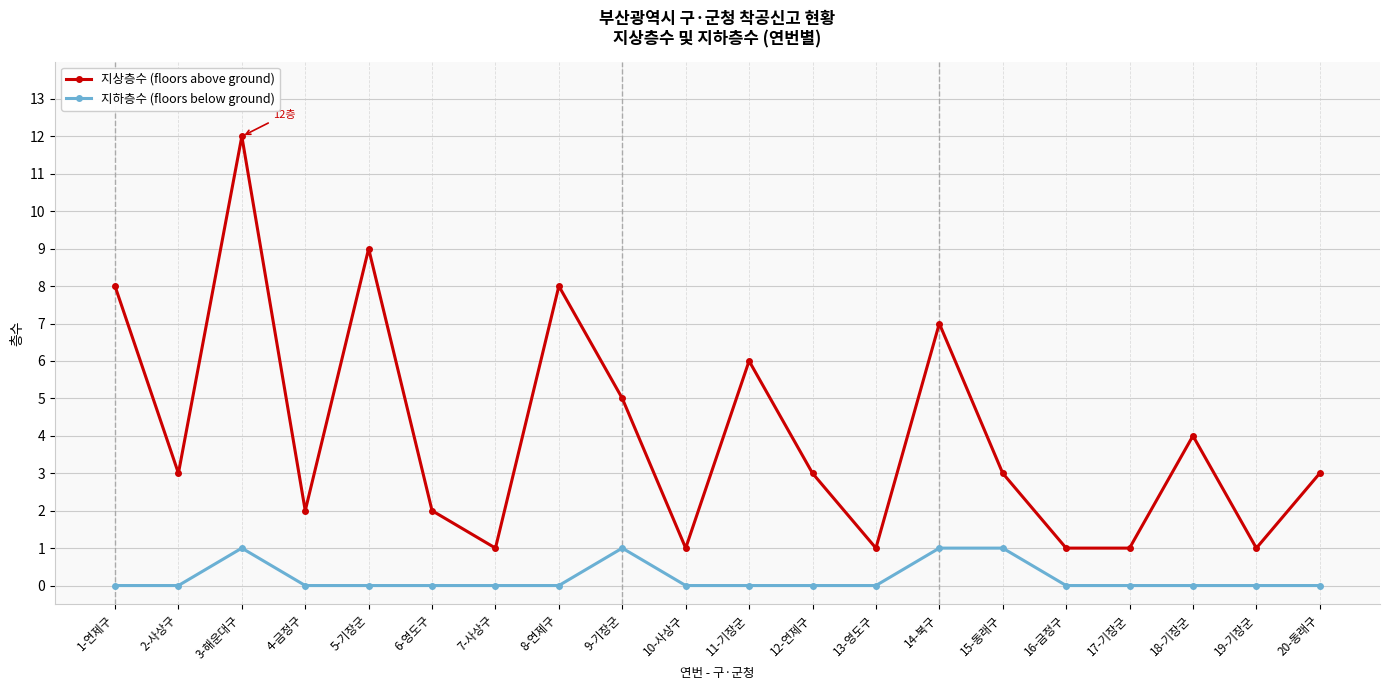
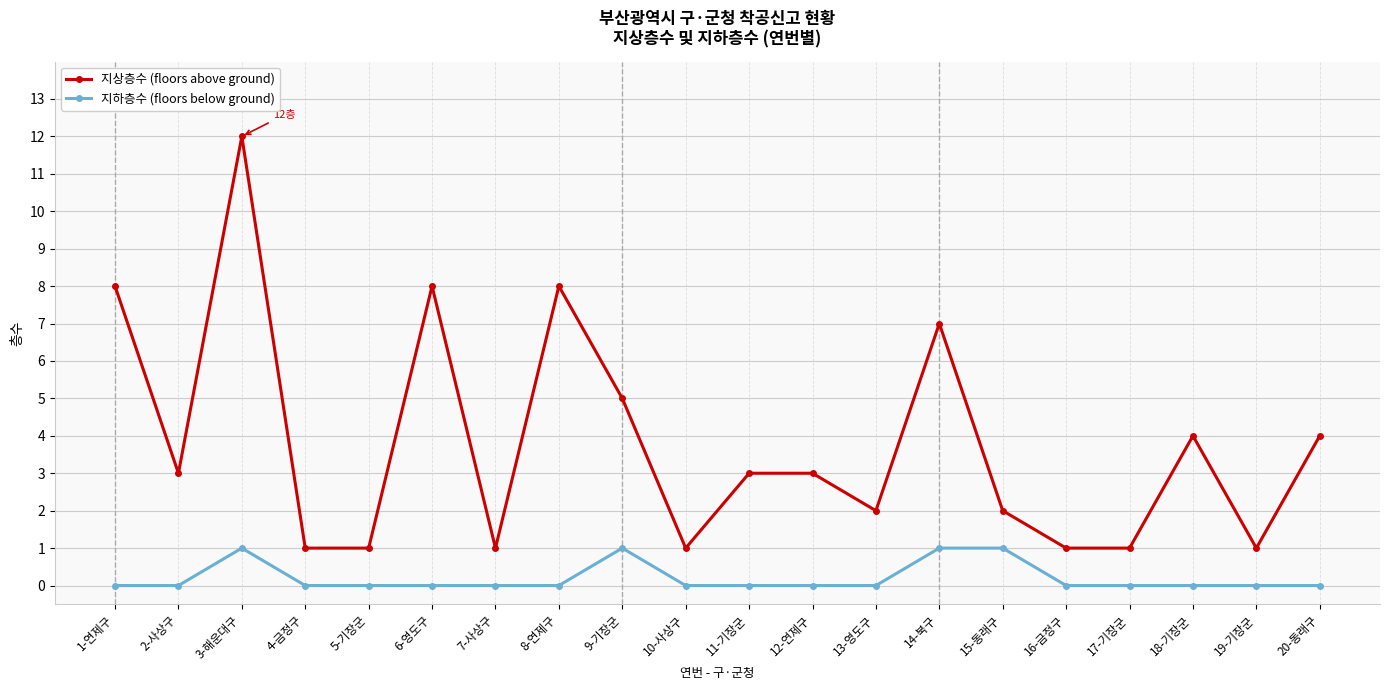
  {
    "지상층수 (floors above ground)": {
      "1-연제구": 8,
      "2-사상구": 3,
-     "4-금정구": 2,
-     "5-기장군": 9,
-     "6-영도구": 2,
+     "4-금정구": 1,
+     "5-기장군": 1,
+     "6-영도구": 8,
      "7-사상구": 1,
      "8-연제구": 8,
      "9-기장군": 5,
      "10-사상구": 1,
-     "11-기장군": 6,
+     "11-기장군": 3,
      "12-연제구": 3,
-     "13-영도구": 1,
+     "13-영도구": 2,
      "14-북구": 7,
-     "15-동래구": 3,
+     "15-동래구": 2,
      "16-금정구": 1,
      "17-기장군": 1,
      "18-기장군": 4,
      "19-기장군": 1,
-     "20-동래구": 3
+     "20-동래구": 4
    },
    "지하층수 (floors below ground)": {
      "1-연제구": 0,
      "2-사상구": 0,
      "3-해운대구": 1,
      "4-금정구": 0,
      "5-기장군": 0,
      "6-영도구": 0,
      "7-사상구": 0,
      "8-연제구": 0,
      "9-기장군": 1,
      "10-사상구": 0,
      "11-기장군": 0,
      "12-연제구": 0,
      "13-영도구": 0,
      "14-북구": 1,
      "15-동래구": 1,
      "16-금정구": 0,
      "17-기장군": 0,
      "18-기장군": 0,
      "19-기장군": 0,
      "20-동래구": 0
    }
  }
